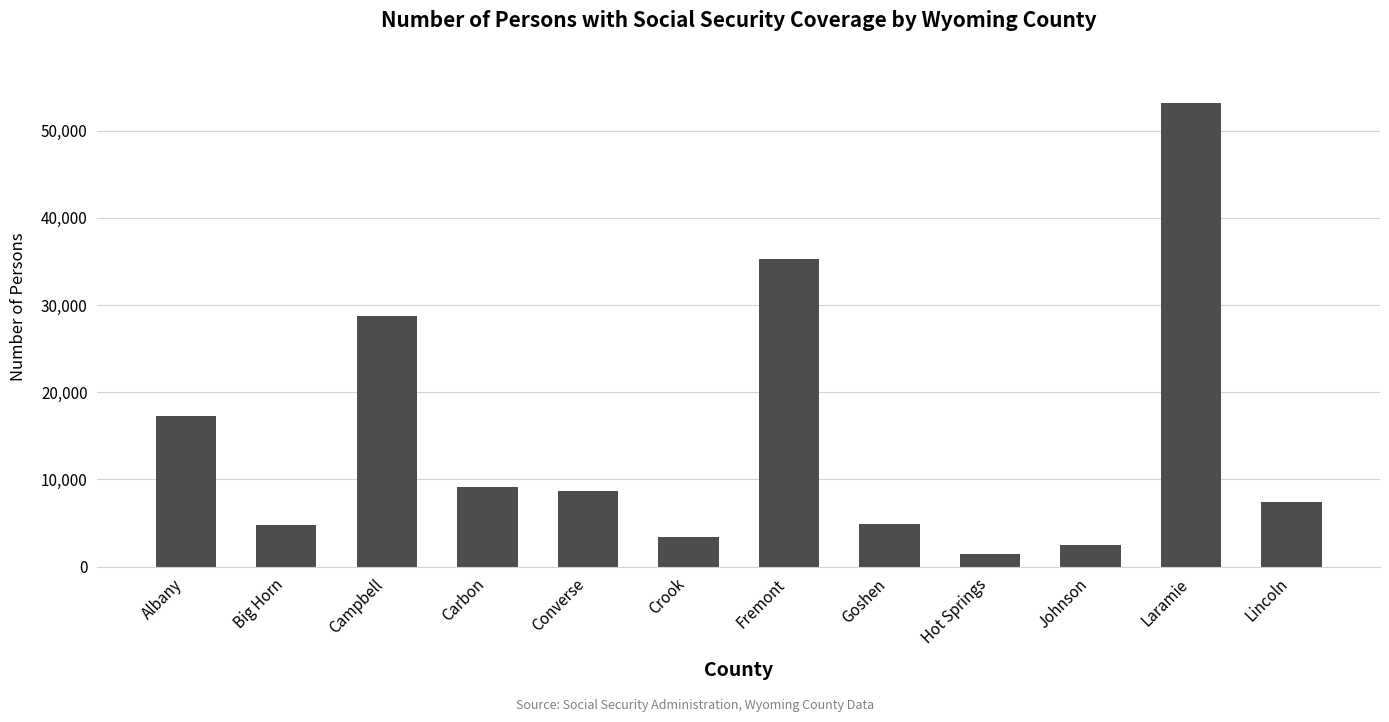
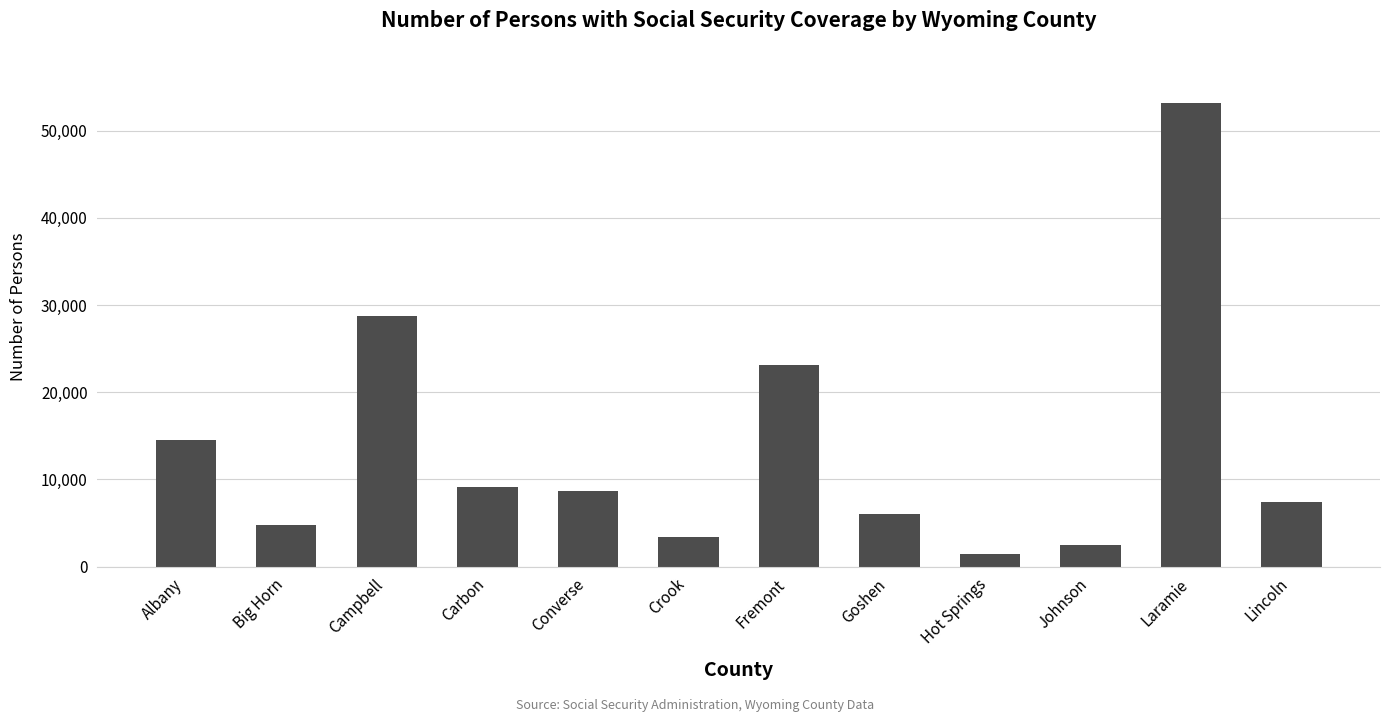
  {
-   "Albany": "17,000",
+   "Albany": "15,000",
    "Big Horn": "5,000",
    "Campbell": "29,000",
    "Carbon": "9,000",
    "Converse": "9,000",
    "Crook": "3,000",
-   "Fremont": "35,000",
-   "Goshen": "5,000",
+   "Fremont": "23,000",
+   "Goshen": "6,000",
    "Hot Springs": "1,000",
    "Johnson": "2,000",
    "Laramie": "53,000",
    "Lincoln": "7,000"
  }
